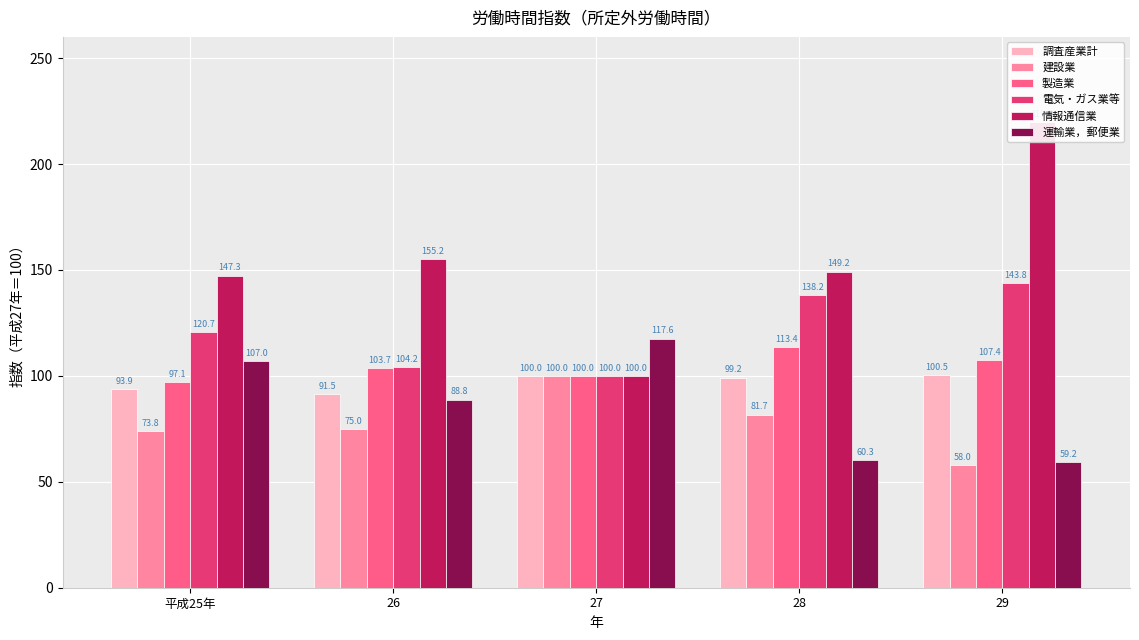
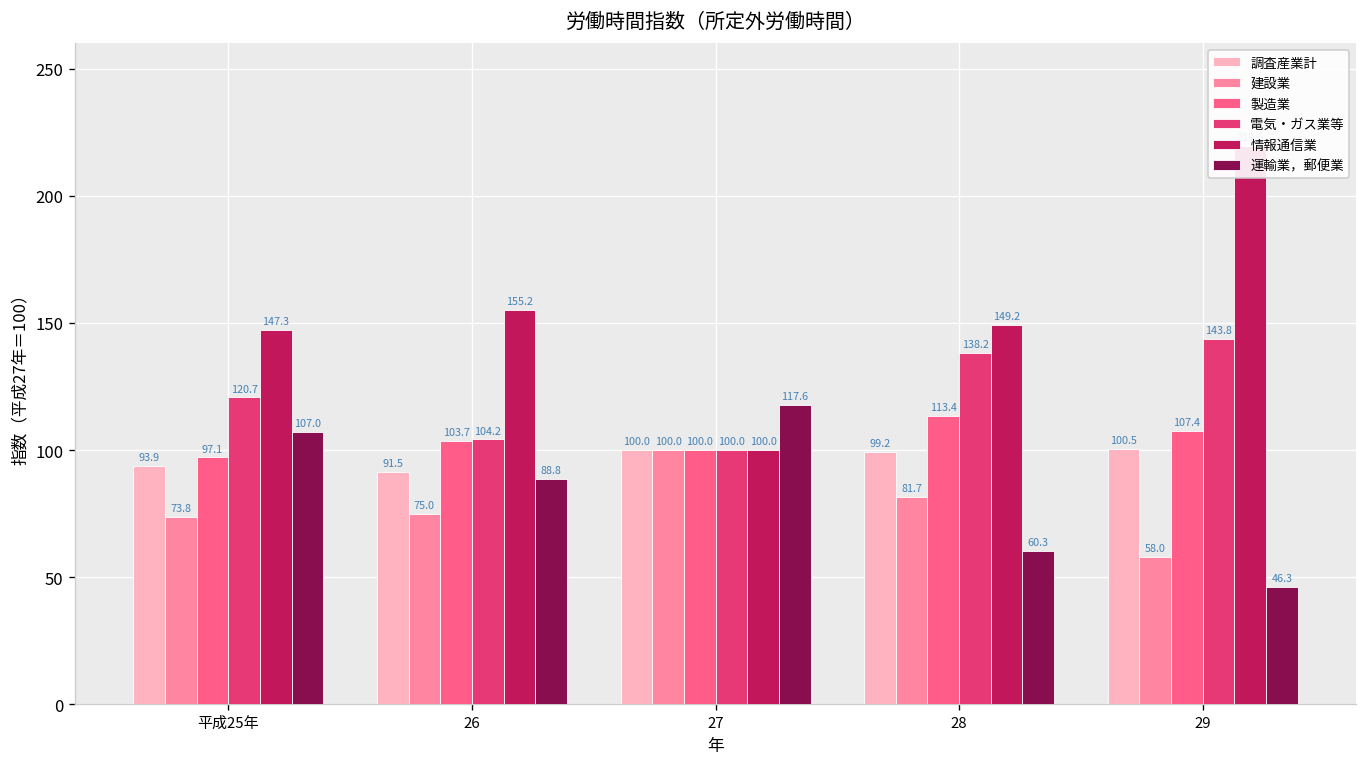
  {
    "運輸業，郵便業": {
      "平成25年": 107.0,
      "26": 88.8,
      "27": 117.6,
      "28": 60.3,
-     "29": 59.2
+     "29": 46.3
    }
  }
